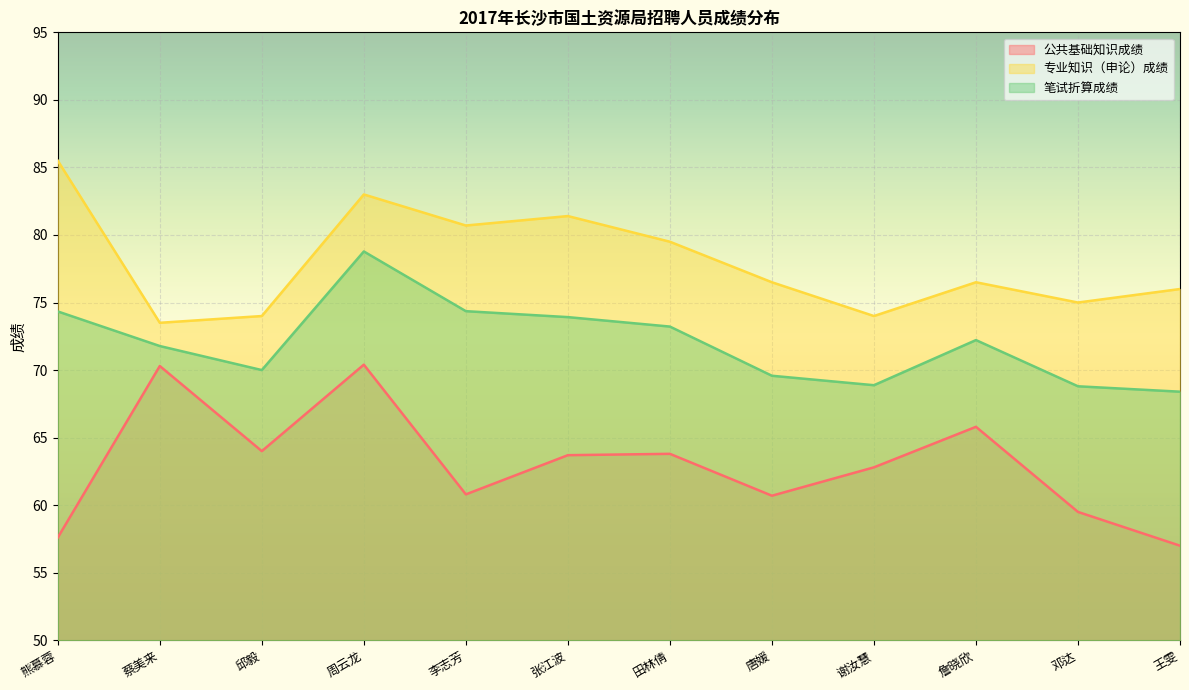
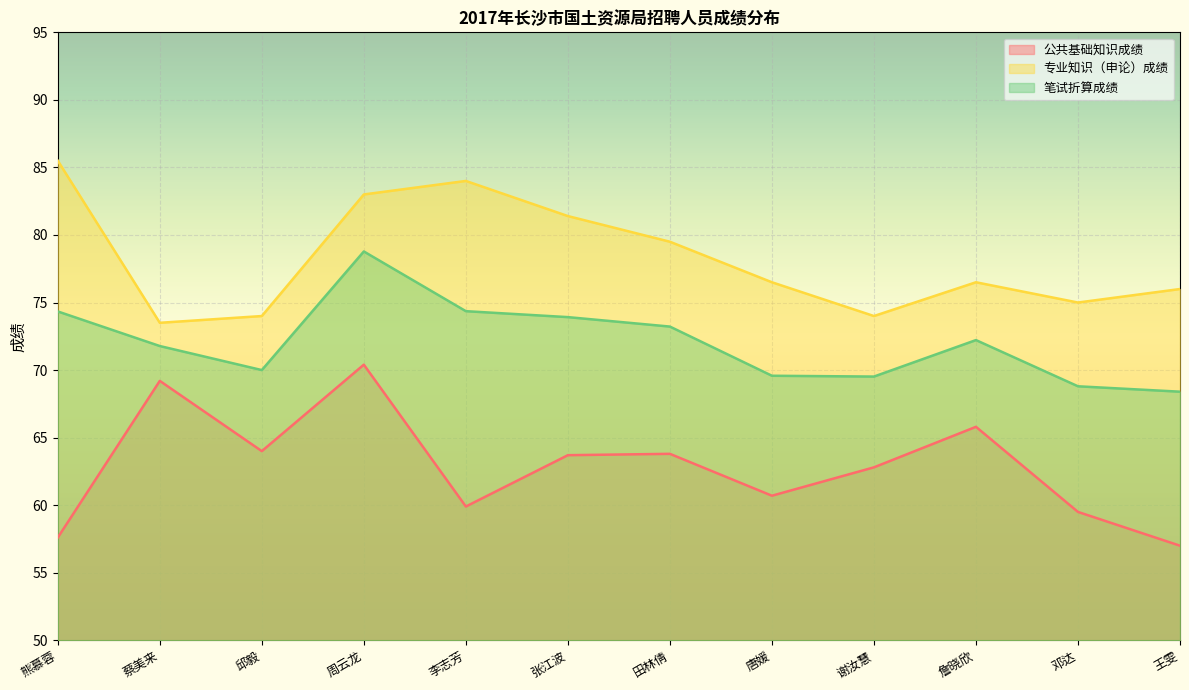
  {
    "公共基础知识成绩": {
      "熊慕蓉": 57.6,
-     "蔡美来": 70.3,
+     "蔡美来": 69.2,
      "邱毅": 64.0,
      "周云龙": 70.4,
-     "李志芳": 60.8,
+     "李志芳": 59.9,
      "张江波": 63.7,
      "田林倩": 63.8,
      "唐媛": 60.7,
      "谢汝慧": 62.8,
      "詹晓欣": 65.8,
      "邓达": 59.5,
      "王雯": 57.0
    },
    "专业知识（申论）成绩": {
      "熊慕蓉": 85.5,
      "蔡美来": 73.5,
      "邱毅": 74.0,
      "周云龙": 83.0,
-     "李志芳": 80.7,
+     "李志芳": 84.0,
      "张江波": 81.4,
      "田林倩": 79.5,
      "唐媛": 76.5,
      "谢汝慧": 74.0,
      "詹晓欣": 76.5,
      "邓达": 75.0,
      "王雯": 76.0
    },
    "笔试折算成绩": {
      "熊慕蓉": 74.3,
      "蔡美来": 71.8,
      "邱毅": 70.0,
      "周云龙": 78.8,
      "李志芳": 74.4,
      "张江波": 73.9,
      "田林倩": 73.2,
      "唐媛": 69.6,
-     "谢汝慧": 68.9,
+     "谢汝慧": 69.5,
      "詹晓欣": 72.2,
      "邓达": 68.8,
      "王雯": 68.4
    }
  }
